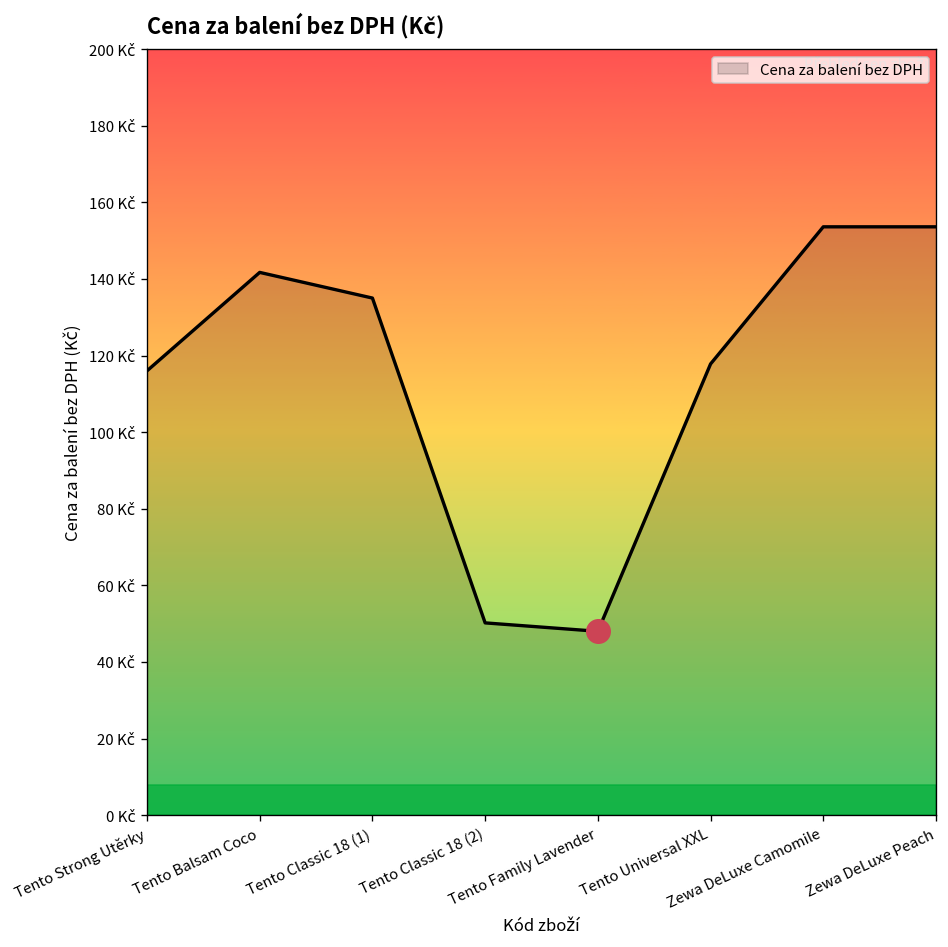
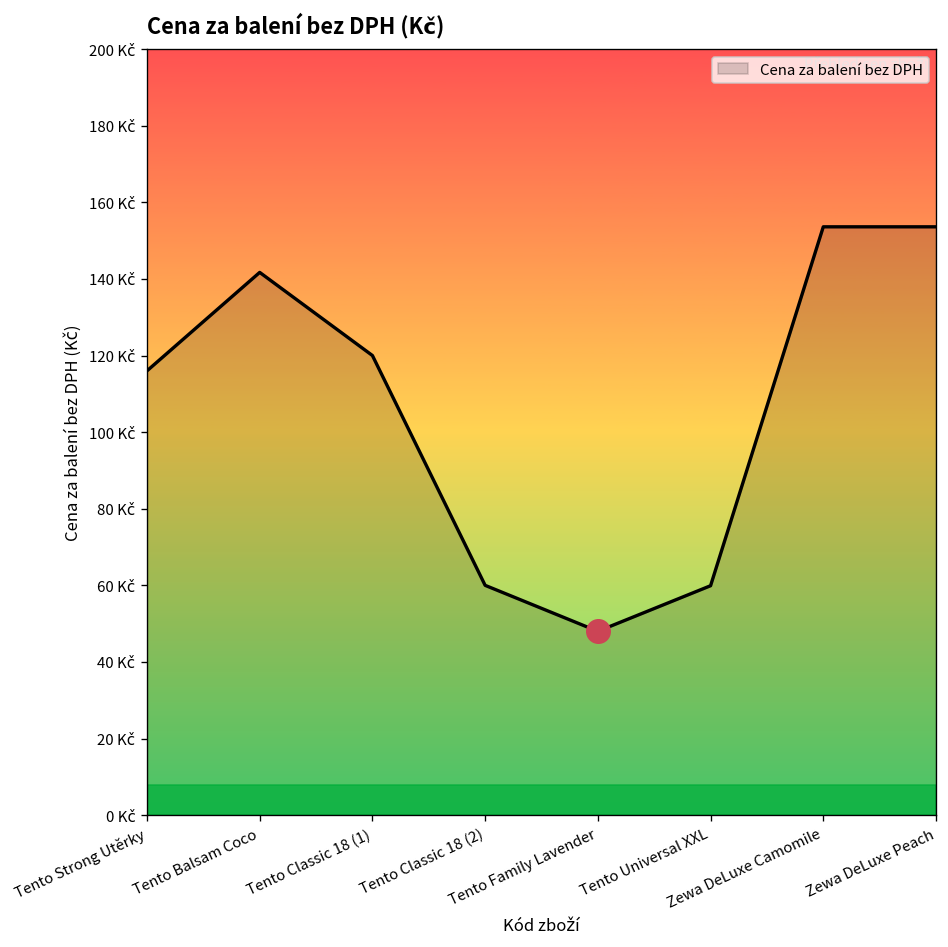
  {
    "Cena za balení bez DPH": {
      "Tento Strong Utěrky": "116 Kč",
      "Tento Balsam Coco": "142 Kč",
-     "Tento Classic 18 (1)": "135 Kč",
-     "Tento Classic 18 (2)": "50 Kč",
-     "Tento Universal XXL": "118 Kč",
+     "Tento Classic 18 (1)": "120 Kč",
+     "Tento Classic 18 (2)": "60 Kč",
+     "Tento Universal XXL": "60 Kč",
      "Zewa DeLuxe Camomile": "154 Kč",
      "Zewa DeLuxe Peach": "154 Kč"
    }
  }
